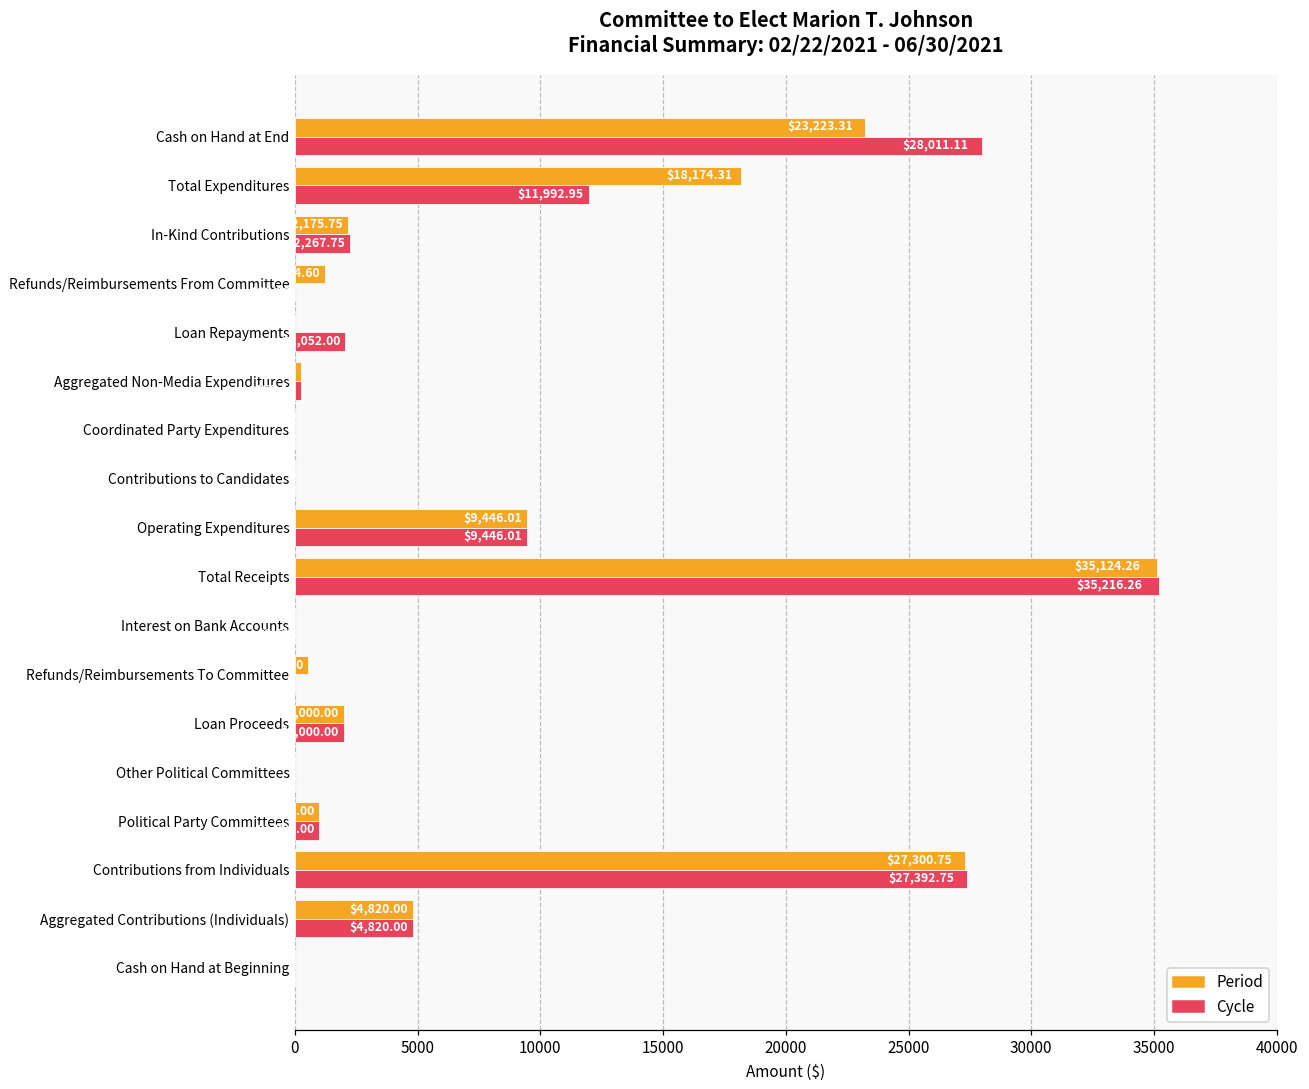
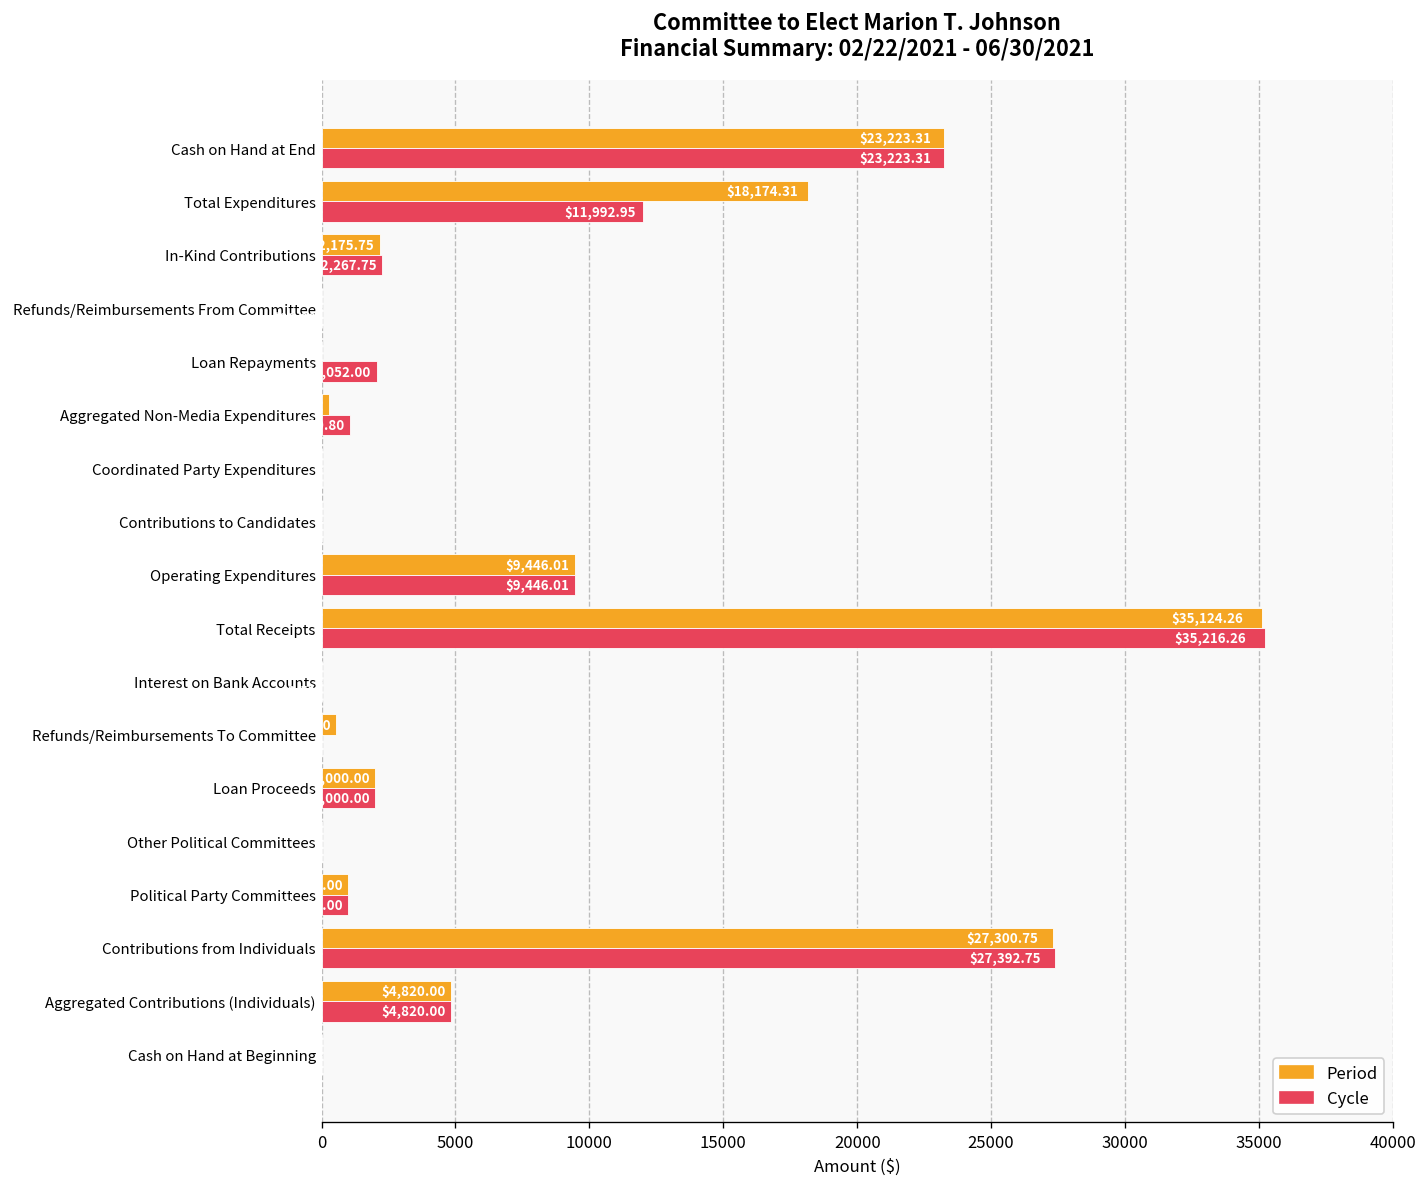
  {
    "Period": {
-     "Refunds/Reimbursements From Committee": "1200",
+     "Refunds/Reimbursements From Committee": "0",
      "Loan Repayments": "0",
      "Aggregated Non-Media Expenditures": "300",
      "Coordinated Party Expenditures": "0",
      "Contributions to Candidates": "0",
      "Refunds/Reimbursements To Committee": "500",
      "Other Political Committees": "0",
      "Political Party Committees": "1000",
      "Cash on Hand at Beginning": "0"
    },
    "Cycle": {
-     "Cash on Hand at End": "$28,011.11",
+     "Cash on Hand at End": "$23,223.31",
      "Total Expenditures": "$11,992.95",
      "In-Kind Contributions": "$2,267.75",
      "Loan Repayments": "$2,052.00",
-     "Aggregated Non-Media Expenditures": "300",
+     "Aggregated Non-Media Expenditures": "1100",
      "Operating Expenditures": "$9,446.01",
      "Total Receipts": "$35,216.26",
      "Loan Proceeds": "$2,000.00",
      "Contributions from Individuals": "$27,392.75",
      "Aggregated Contributions (Individuals)": "$4,820.00"
    }
  }
